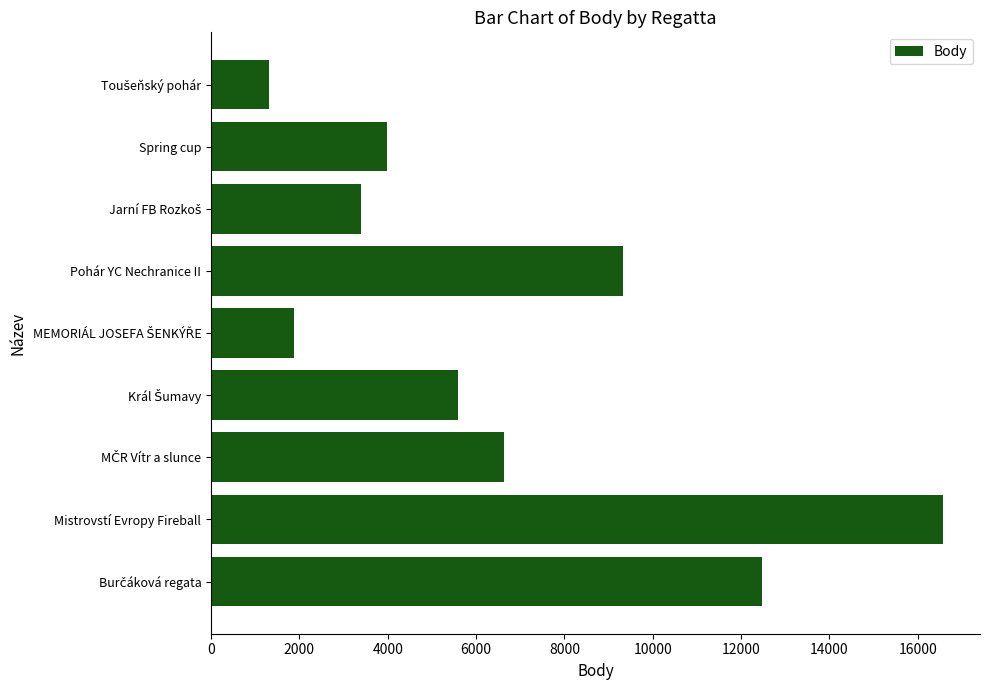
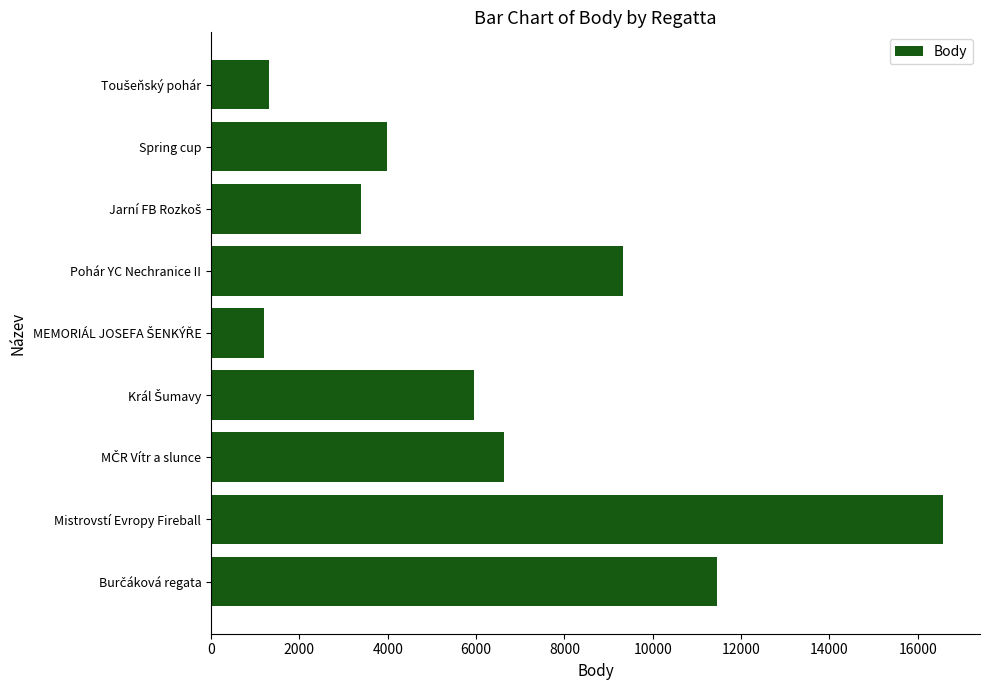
  {
    "Toušeňský pohár": 1300,
    "Spring cup": 4000,
    "Jarní FB Rozkoš": 3400,
    "Pohár YC Nechranice II": 9300,
-   "MEMORIÁL JOSEFA ŠENKÝŘE": 1900,
-   "Král Šumavy": 5600,
+   "MEMORIÁL JOSEFA ŠENKÝŘE": 1200,
+   "Král Šumavy": 6000,
    "MČR Vítr a slunce": 6600,
    "Mistrovstí Evropy Fireball": 16600,
-   "Burčáková regata": 12500
+   "Burčáková regata": 11500
  }
